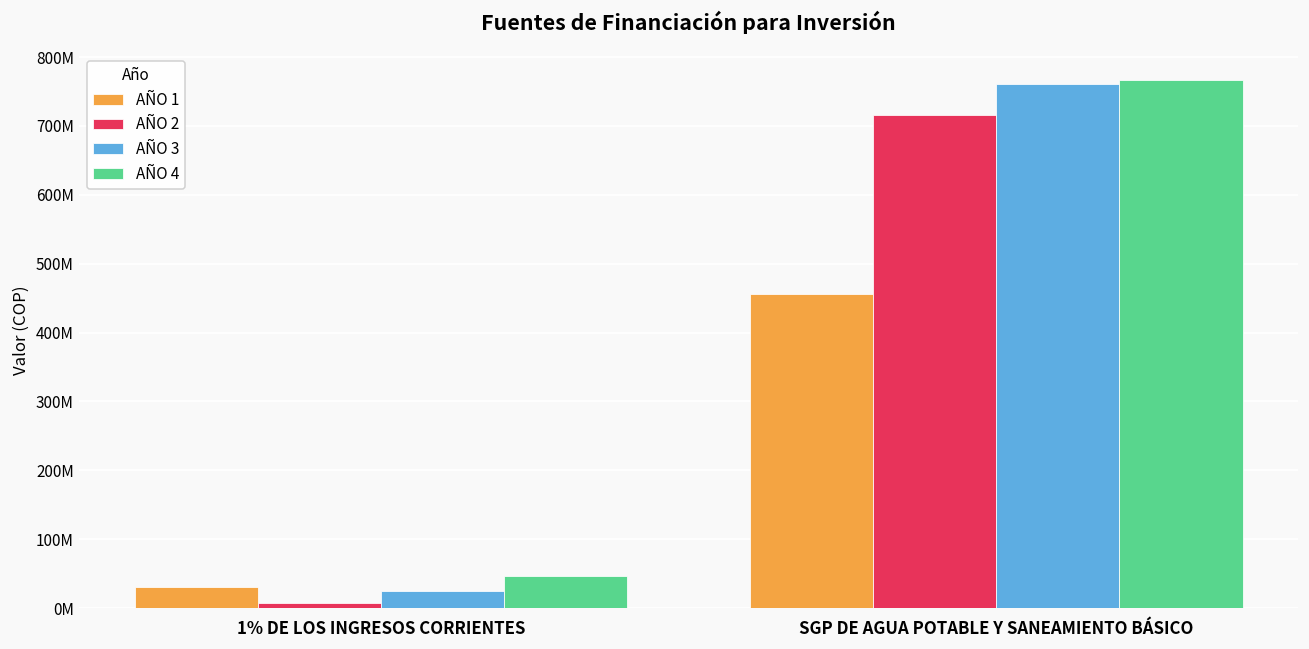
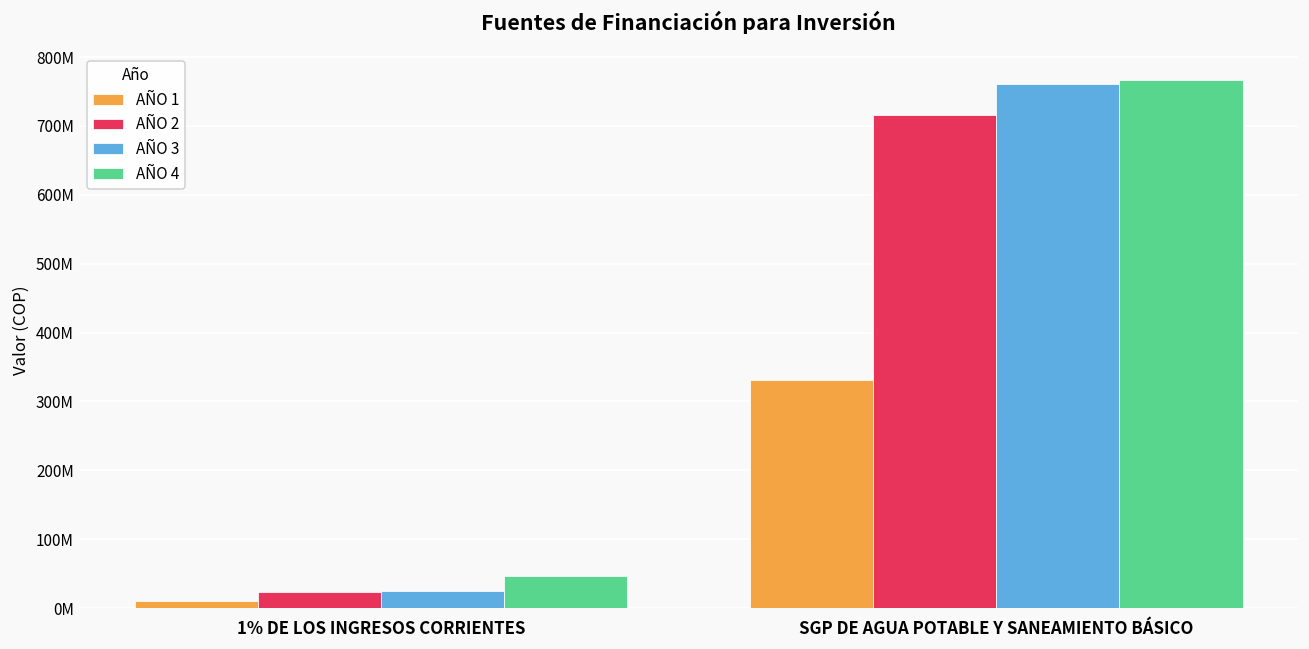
  {
    "AÑO 1": {
-     "1% DE LOS INGRESOS CORRIENTES": 30000000,
-     "SGP DE AGUA POTABLE Y SANEAMIENTO BÁSICO": 460000000
+     "1% DE LOS INGRESOS CORRIENTES": 10000000,
+     "SGP DE AGUA POTABLE Y SANEAMIENTO BÁSICO": 330000000
    },
    "AÑO 2": {
-     "1% DE LOS INGRESOS CORRIENTES": 10000000,
+     "1% DE LOS INGRESOS CORRIENTES": 20000000,
      "SGP DE AGUA POTABLE Y SANEAMIENTO BÁSICO": 720000000
    },
    "AÑO 3": {
      "1% DE LOS INGRESOS CORRIENTES": 20000000,
      "SGP DE AGUA POTABLE Y SANEAMIENTO BÁSICO": 760000000
    },
    "AÑO 4": {
      "1% DE LOS INGRESOS CORRIENTES": 50000000,
      "SGP DE AGUA POTABLE Y SANEAMIENTO BÁSICO": 770000000
    }
  }
